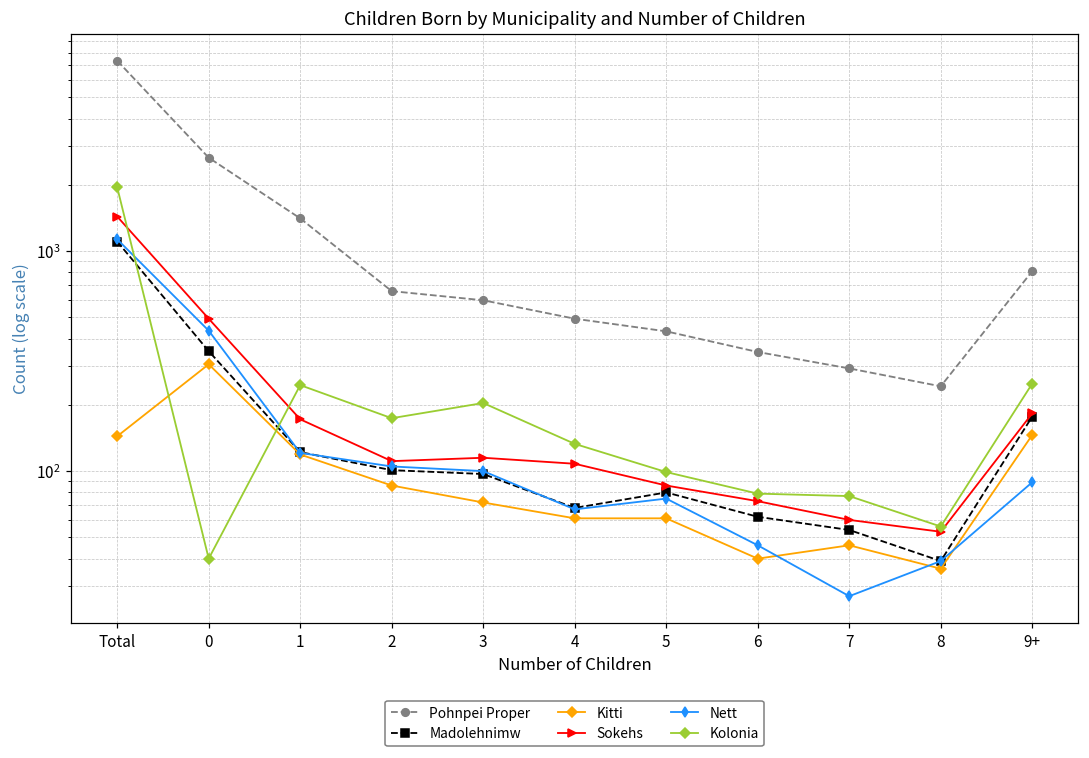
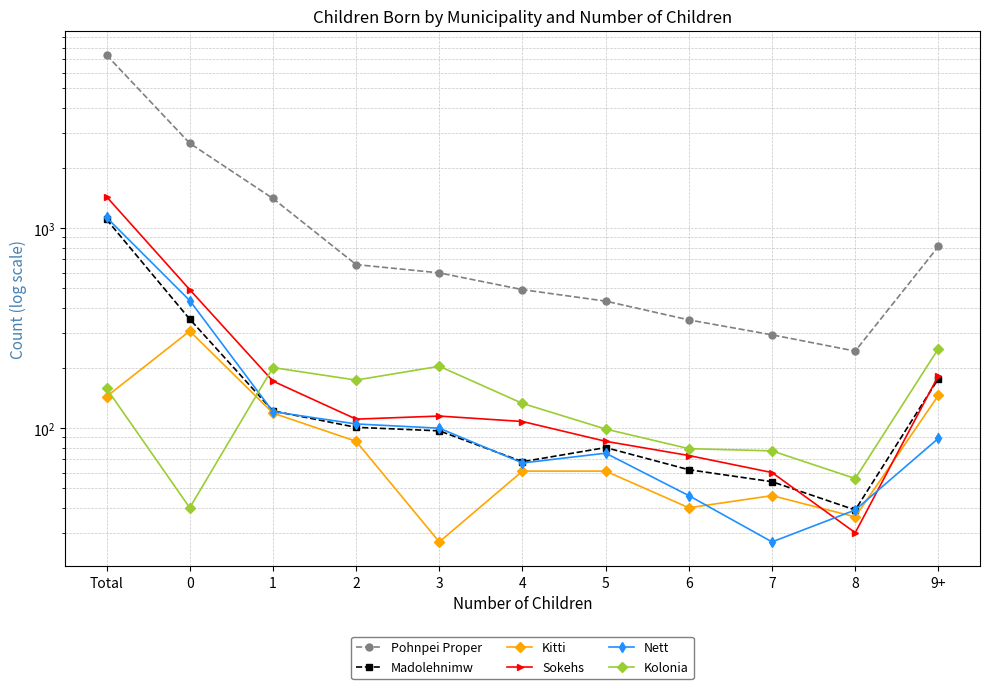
  {
    "Pohnpei Proper": {
      "Total": 7300,
      "0": 2700,
      "1": 1400,
      "2": 660,
      "3": 600,
      "4": 490,
      "5": 430,
      "6": 350,
      "7": 290,
      "8": 240,
      "9+": 810
    },
    "Madolehnimw": {
      "0": 350,
      "2": 100,
      "3": 100,
      "5": 80,
      "6": 62,
      "7": 54,
      "9+": 180
    },
    "Kitti": {
      "Total": 140,
      "0": 310,
      "2": 86,
-     "3": 72,
+     "3": 27,
      "4": 61,
      "5": 61,
      "6": 40,
      "7": 46,
      "8": 36,
      "9+": 150
    },
    "Sokehs": {
      "Total": 1400,
      "0": 490,
      "1": 170,
      "2": 110,
      "3": 120,
      "4": 110,
      "5": 86,
      "6": 73,
      "7": 60,
-     "8": 53,
+     "8": 30,
      "9+": 180
    },
    "Nett": {
      "0": 440,
      "2": 110,
      "3": 100,
      "5": 75,
      "6": 46,
      "7": 27,
      "9+": 90
    },
    "Kolonia": {
-     "Total": 2000,
+     "Total": 160,
      "0": 40,
-     "1": 250,
+     "1": 200,
      "2": 170,
      "3": 200,
      "4": 130,
      "5": 100,
      "6": 79,
      "7": 77,
      "8": 56,
      "9+": 250
    }
  }
